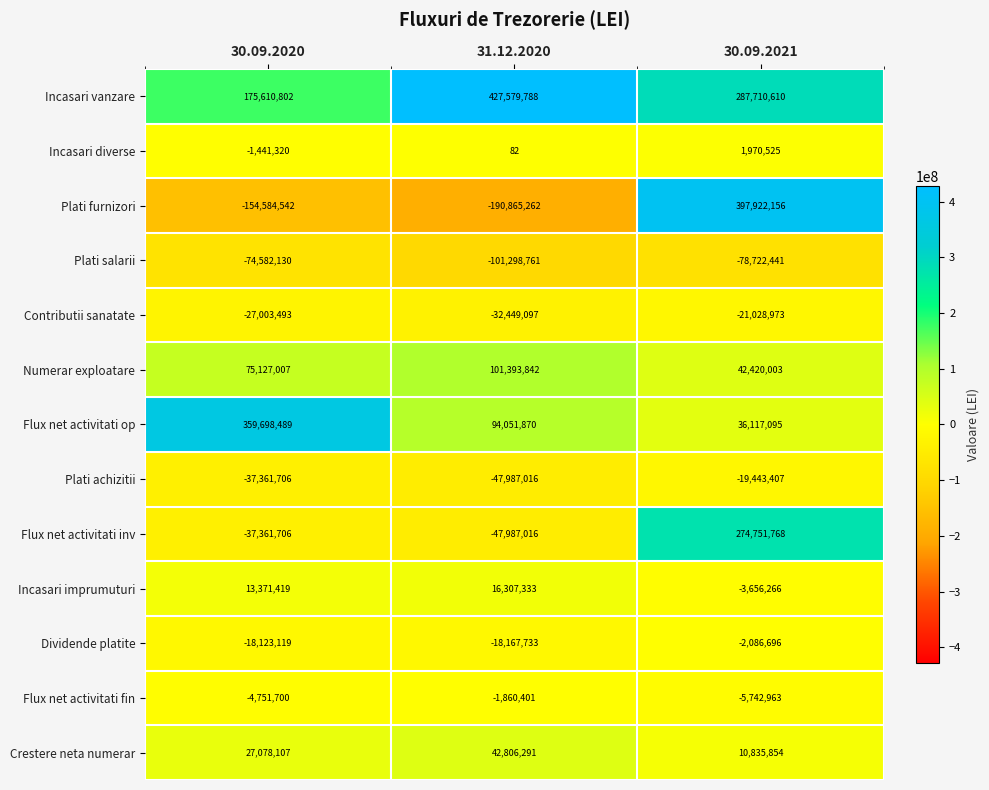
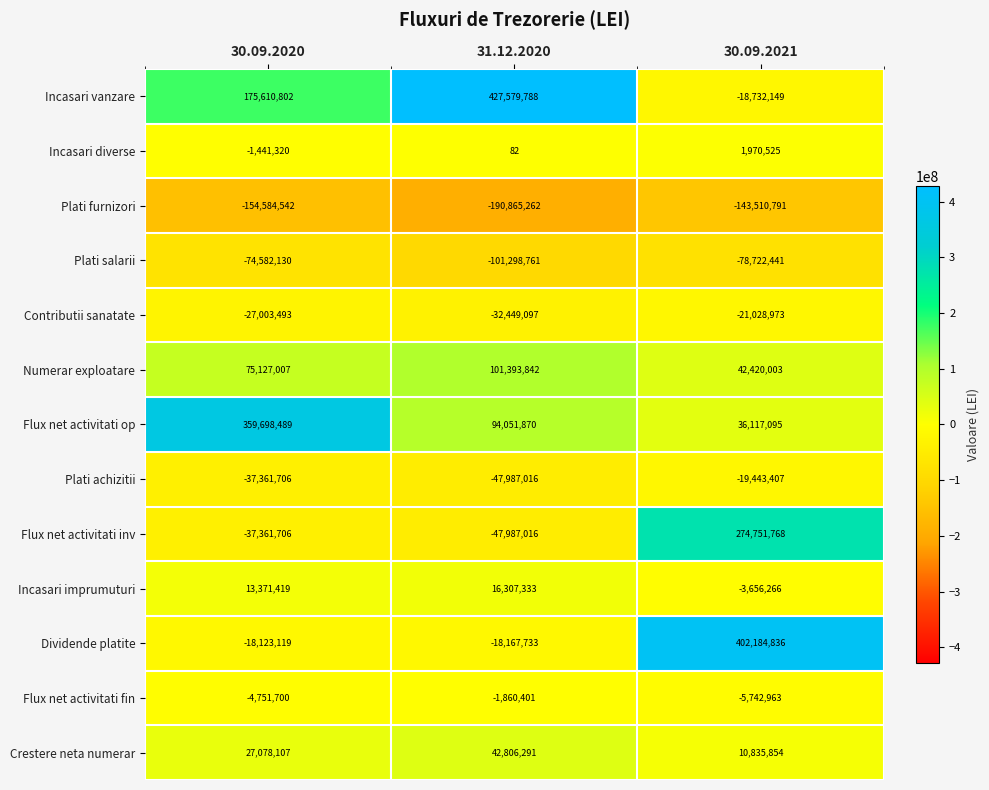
  {
    "Incasari vanzare": {
      "30.09.2020": "175,610,802",
      "31.12.2020": "427,579,788",
-     "30.09.2021": "287,710,610"
+     "30.09.2021": "-18,732,149"
    },
    "Incasari diverse": {
      "30.09.2020": "-1,441,320",
      "31.12.2020": "82",
      "30.09.2021": "1,970,525"
    },
    "Plati furnizori": {
      "30.09.2020": "-154,584,542",
      "31.12.2020": "-190,865,262",
-     "30.09.2021": "397,922,156"
+     "30.09.2021": "-143,510,791"
    },
    "Plati salarii": {
      "30.09.2020": "-74,582,130",
      "31.12.2020": "-101,298,761",
      "30.09.2021": "-78,722,441"
    },
    "Contributii sanatate": {
      "30.09.2020": "-27,003,493",
      "31.12.2020": "-32,449,097",
      "30.09.2021": "-21,028,973"
    },
    "Numerar exploatare": {
      "30.09.2020": "75,127,007",
      "31.12.2020": "101,393,842",
      "30.09.2021": "42,420,003"
    },
    "Flux net activitati op": {
      "30.09.2020": "359,698,489",
      "31.12.2020": "94,051,870",
      "30.09.2021": "36,117,095"
    },
    "Plati achizitii": {
      "30.09.2020": "-37,361,706",
      "31.12.2020": "-47,987,016",
      "30.09.2021": "-19,443,407"
    },
    "Flux net activitati inv": {
      "30.09.2020": "-37,361,706",
      "31.12.2020": "-47,987,016",
      "30.09.2021": "274,751,768"
    },
    "Incasari imprumuturi": {
      "30.09.2020": "13,371,419",
      "31.12.2020": "16,307,333",
      "30.09.2021": "-3,656,266"
    },
    "Dividende platite": {
      "30.09.2020": "-18,123,119",
      "31.12.2020": "-18,167,733",
-     "30.09.2021": "-2,086,696"
+     "30.09.2021": "402,184,836"
    },
    "Flux net activitati fin": {
      "30.09.2020": "-4,751,700",
      "31.12.2020": "-1,860,401",
      "30.09.2021": "-5,742,963"
    },
    "Crestere neta numerar": {
      "30.09.2020": "27,078,107",
      "31.12.2020": "42,806,291",
      "30.09.2021": "10,835,854"
    }
  }
